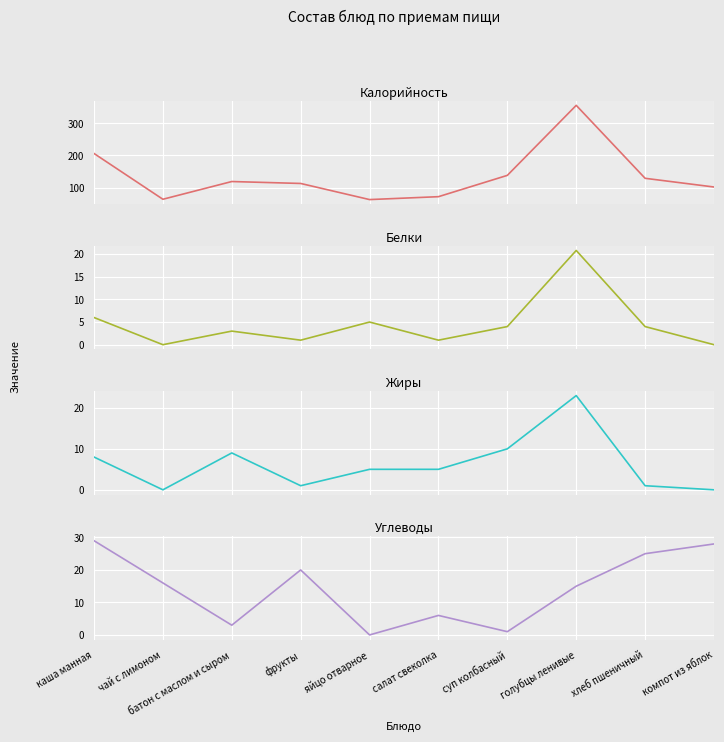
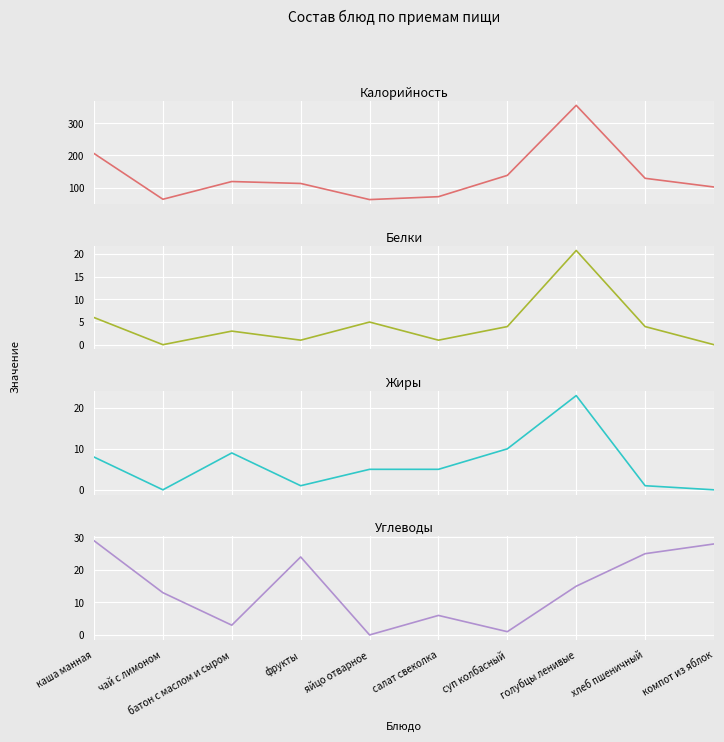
  {
    "Углеводы": {
      "каша манная": 29,
-     "чай с лимоном": 16,
+     "чай с лимоном": 13,
      "батон с маслом и сыром": 3,
-     "фрукты": 20,
+     "фрукты": 24,
      "яйцо отварное": 0,
      "салат свеколка": 6,
      "суп колбасный": 1,
      "голубцы ленивые": 15,
      "хлеб пшеничный": 25,
      "компот из яблок": 28
    }
  }
